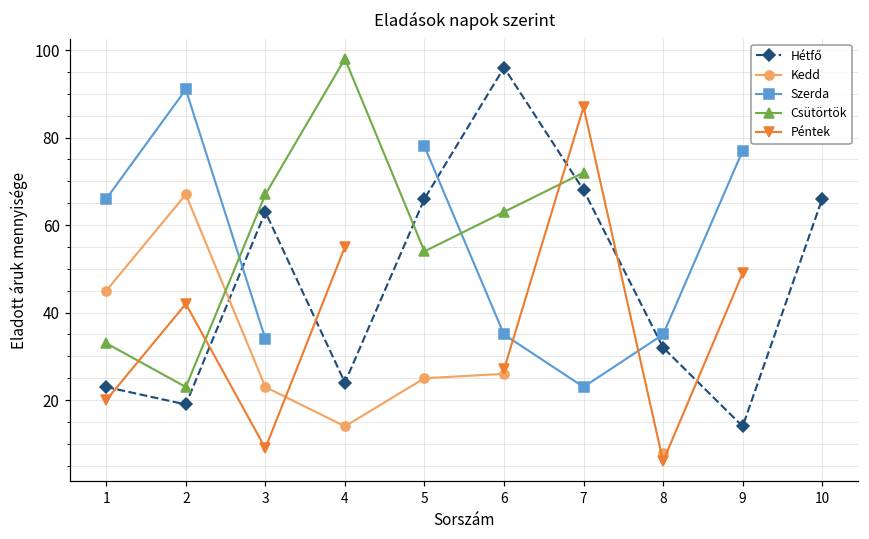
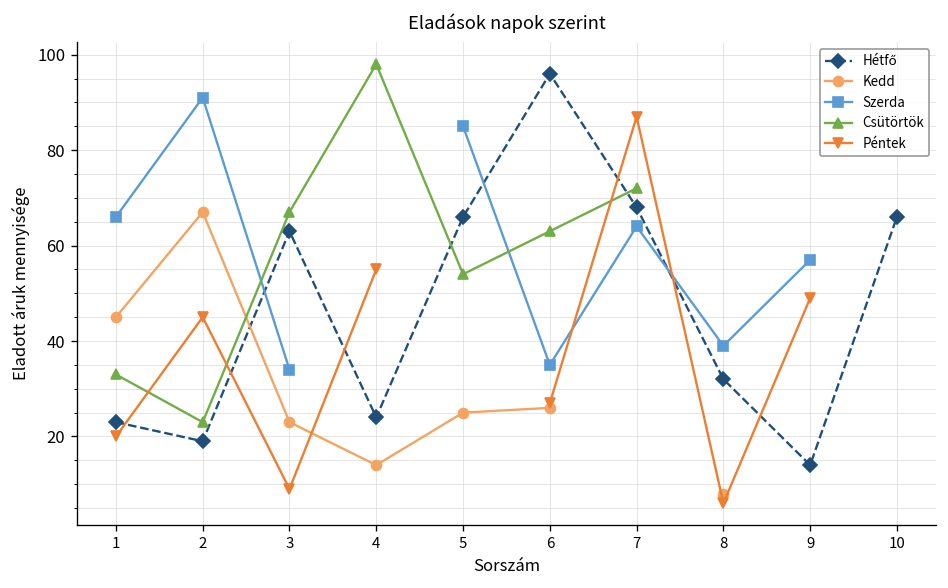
  {
    "Hétfő": {
      "1": 23,
      "2": 19,
      "3": 63,
      "4": 24,
      "5": 66,
      "6": 96,
      "7": 68,
      "8": 32,
      "9": 14,
      "10": 66
    },
    "Kedd": {
      "1": 45,
      "2": 67,
      "3": 23,
      "4": 14,
      "5": 25,
      "6": 26,
      "8": 8
    },
    "Szerda": {
      "1": 66,
      "2": 91,
      "3": 34,
-     "5": 78,
+     "5": 85,
      "6": 35,
-     "7": 23,
-     "8": 35,
-     "9": 77
+     "7": 64,
+     "8": 39,
+     "9": 57
    },
    "Csütörtök": {
      "1": 33,
      "2": 23,
      "3": 67,
      "4": 98,
      "5": 54,
      "6": 63,
      "7": 72
    },
    "Péntek": {
      "1": 20,
-     "2": 42,
+     "2": 45,
      "3": 9,
      "4": 55,
      "6": 27,
      "7": 87,
      "8": 6,
      "9": 49
    }
  }
